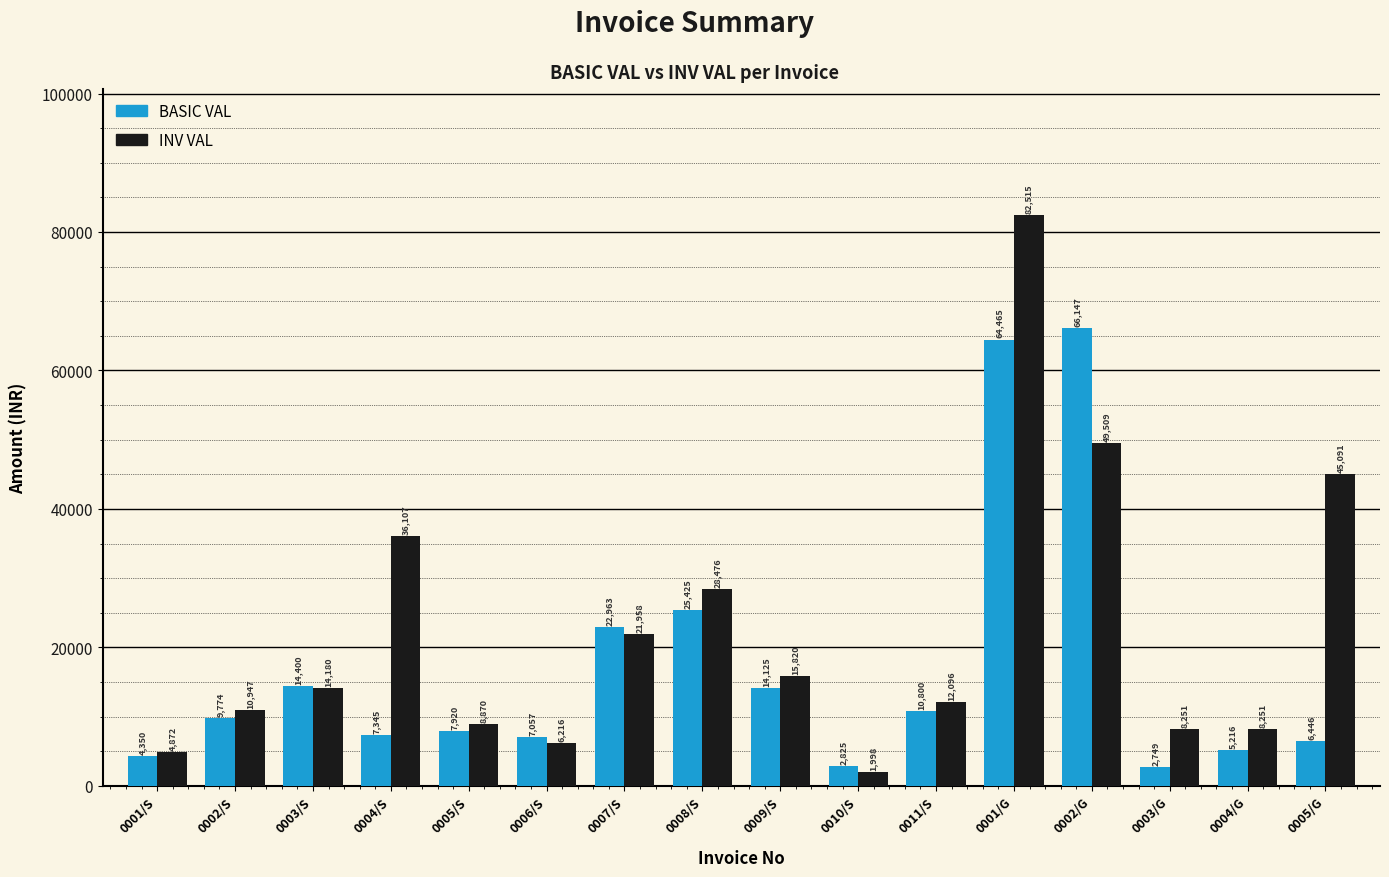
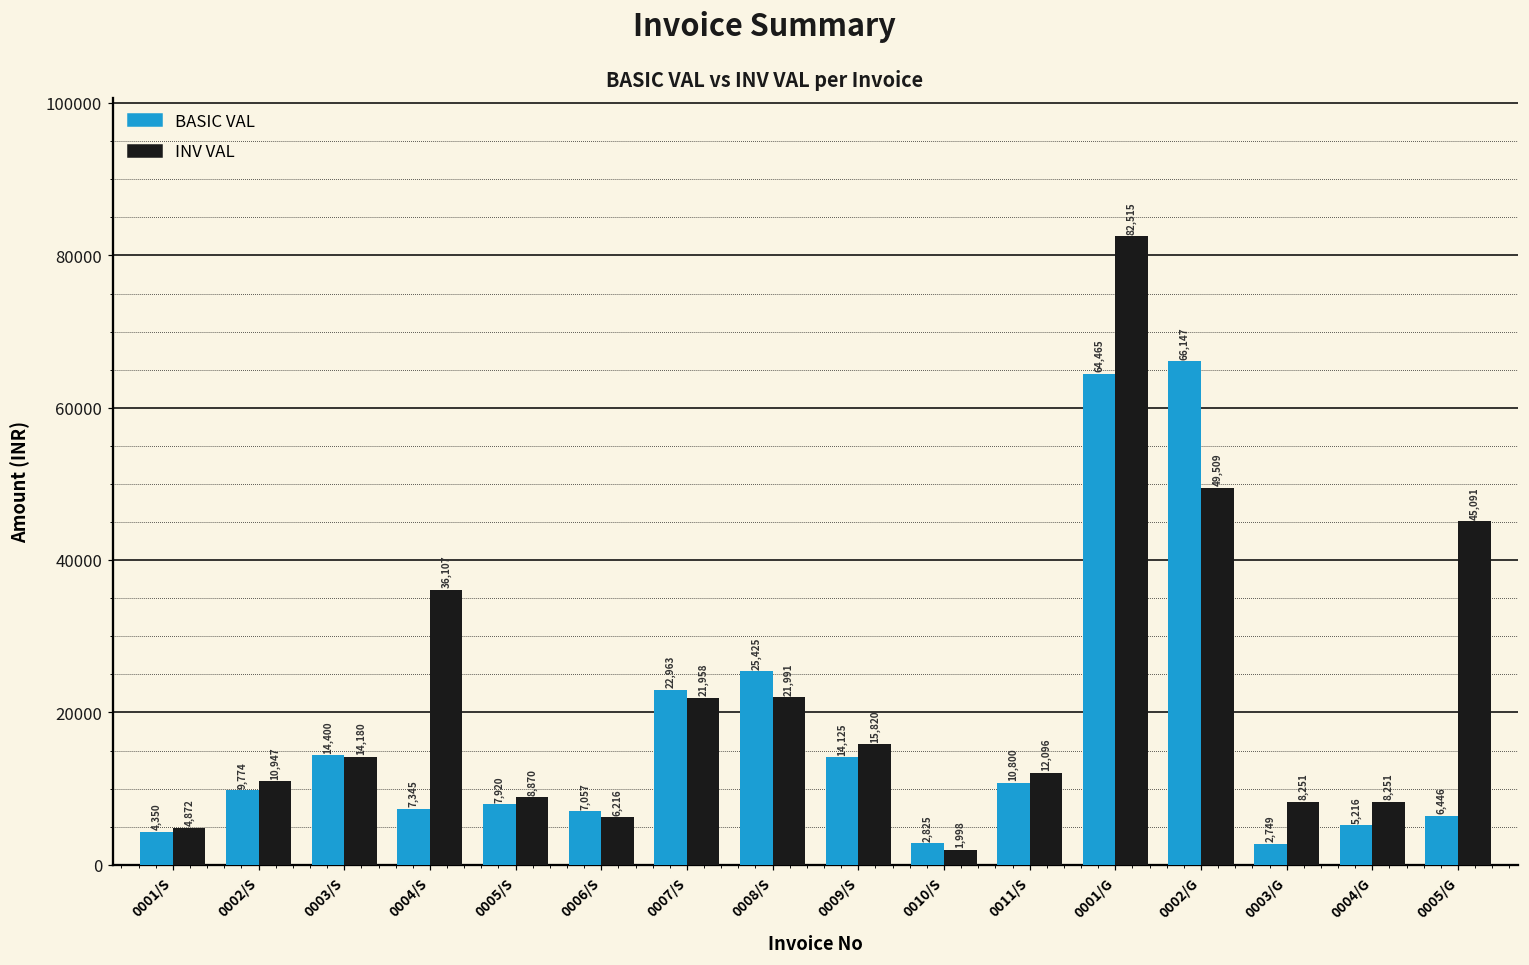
  {
    "BASIC VAL": {
      "0001/S": "4,350",
      "0002/S": "9,774",
      "0003/S": "14,400",
      "0004/S": "7,345",
      "0005/S": "7,920",
      "0006/S": "7,057",
      "0008/S": "25,425",
      "0009/S": "14,125",
      "0010/S": "2,825",
      "0011/S": "10,800",
      "0001/G": "64,465",
      "0002/G": "66,147",
      "0003/G": "2,749",
      "0004/G": "5,216",
      "0005/G": "6,446"
    },
    "INV VAL": {
      "0002/S": "10,947",
      "0003/S": "14,180",
      "0005/S": "8,870",
      "0006/S": "6,216",
      "0007/S": "21,958",
-     "0008/S": "28,476",
+     "0008/S": "21,991",
      "0009/S": "15,820",
      "0010/S": "1,998",
      "0011/S": "12,096",
      "0001/G": "82,515",
      "0002/G": "49,509"
    }
  }
